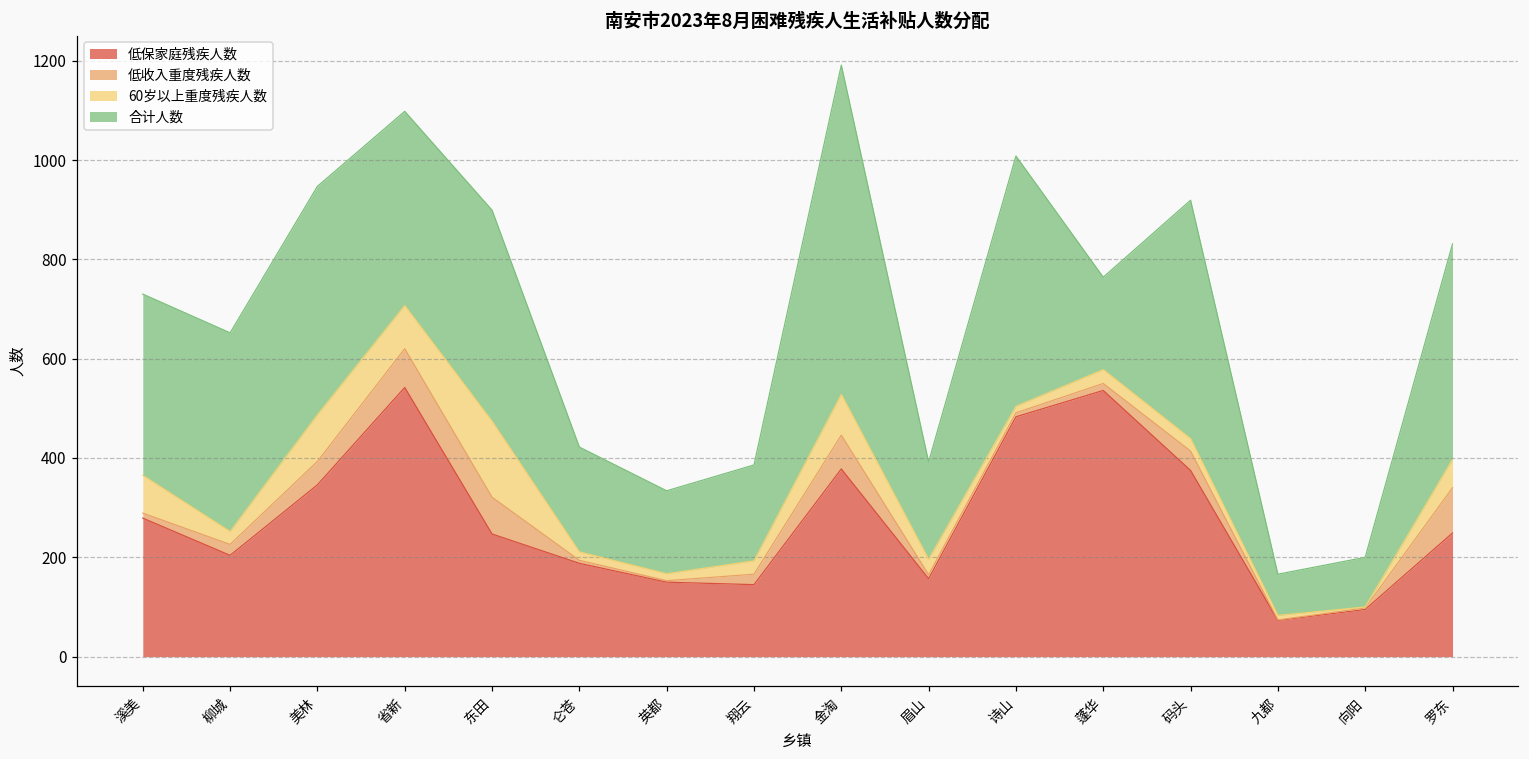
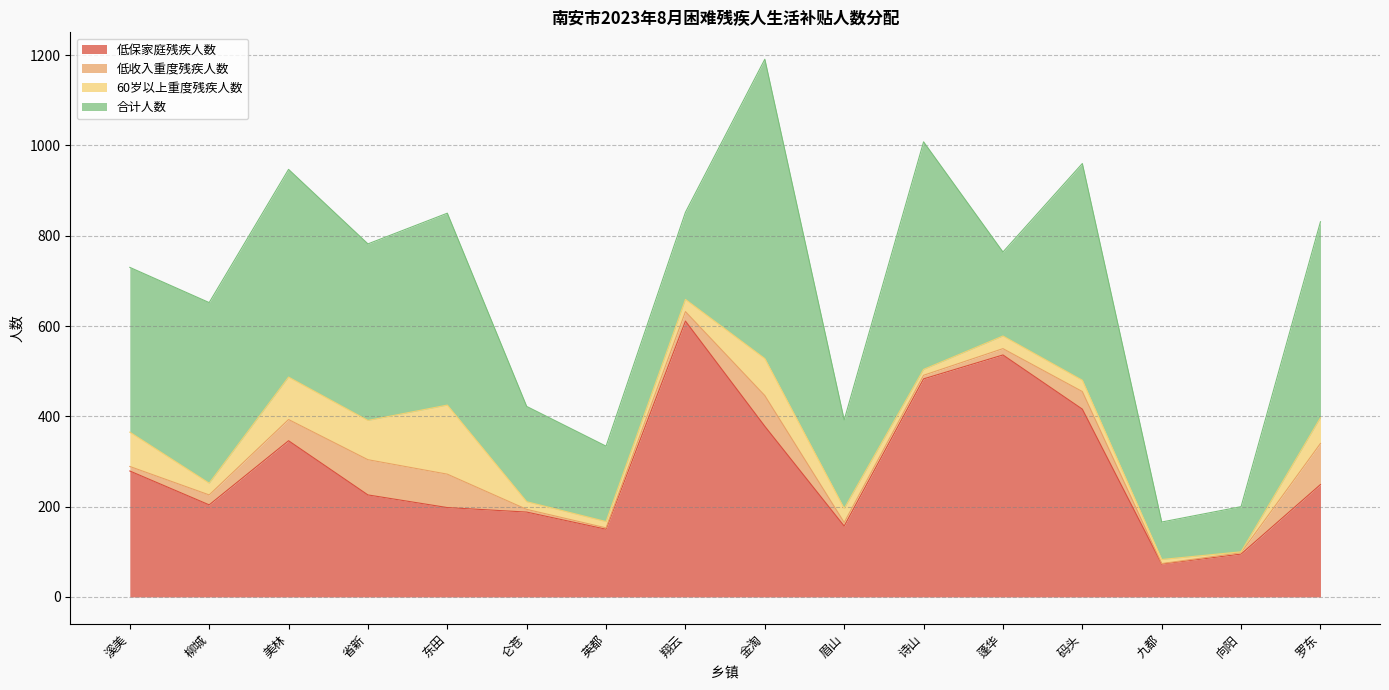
  {
    "低保家庭残疾人数": {
      "溪美": 280,
      "柳城": 200,
      "美林": 350,
-     "省新": 540,
-     "东田": 250,
+     "省新": 230,
+     "东田": 200,
      "仑苍": 190,
-     "翔云": 150,
+     "翔云": 610,
      "金淘": 380,
      "眉山": 160,
      "诗山": 480,
      "蓬华": 540,
-     "码头": 380,
+     "码头": 420,
      "罗东": 250
    },
    "合计人数": {
      "溪美": 370,
      "柳城": 400,
      "美林": 460,
      "省新": 390,
      "东田": 430,
      "仑苍": 210,
      "英都": 170,
      "翔云": 190,
      "金淘": 660,
      "眉山": 200,
      "诗山": 500,
      "蓬华": 190,
      "码头": 480,
      "九都": 80,
      "向阳": 100,
      "罗东": 430
    }
  }
